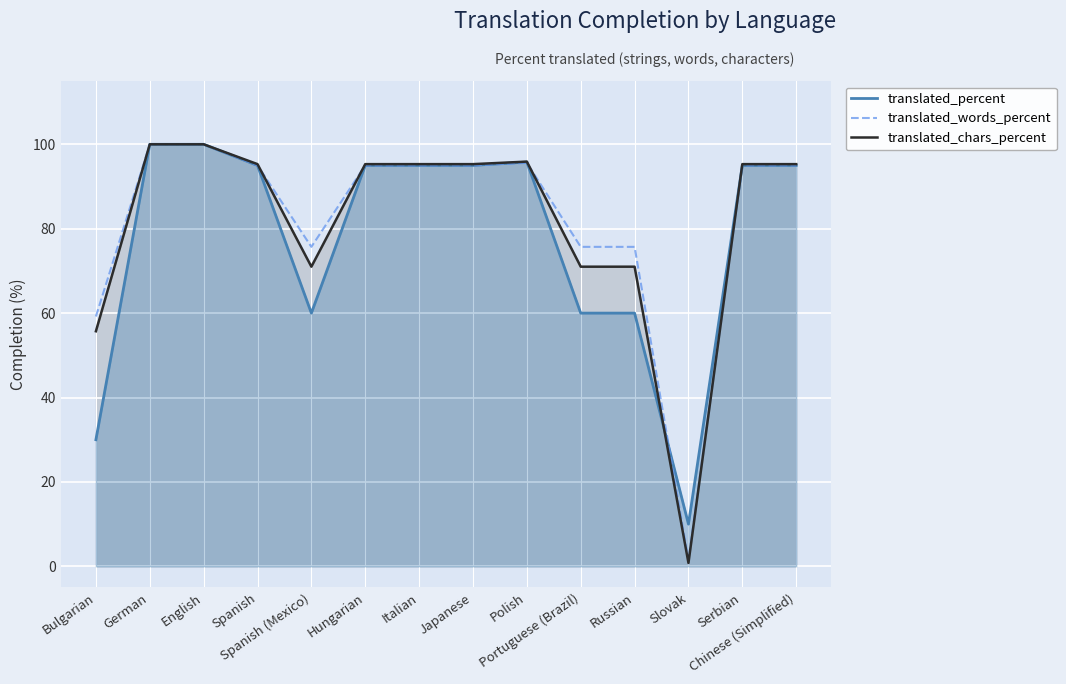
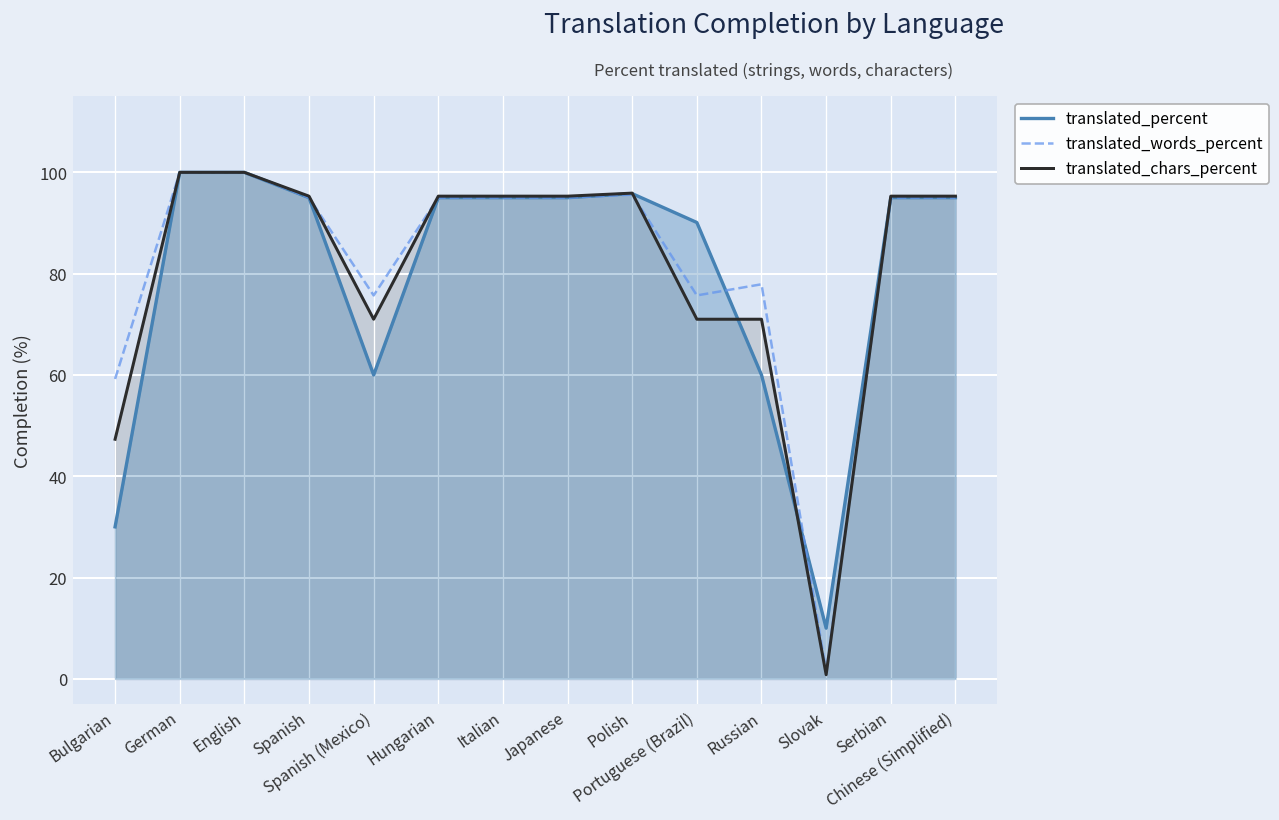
  {
    "translated_percent": {
      "Bulgarian": 30,
      "Spanish (Mexico)": 60,
-     "Portuguese (Brazil)": 60,
+     "Portuguese (Brazil)": 90,
      "Russian": 60,
      "Slovak": 10
    },
    "translated_words_percent": {
      "Bulgarian": 59,
      "Spanish (Mexico)": 76,
      "Portuguese (Brazil)": 76,
-     "Russian": 76
+     "Russian": 78
    },
    "translated_chars_percent": {
-     "Bulgarian": 56,
+     "Bulgarian": 47,
      "Spanish (Mexico)": 71,
      "Portuguese (Brazil)": 71,
      "Russian": 71
    }
  }
